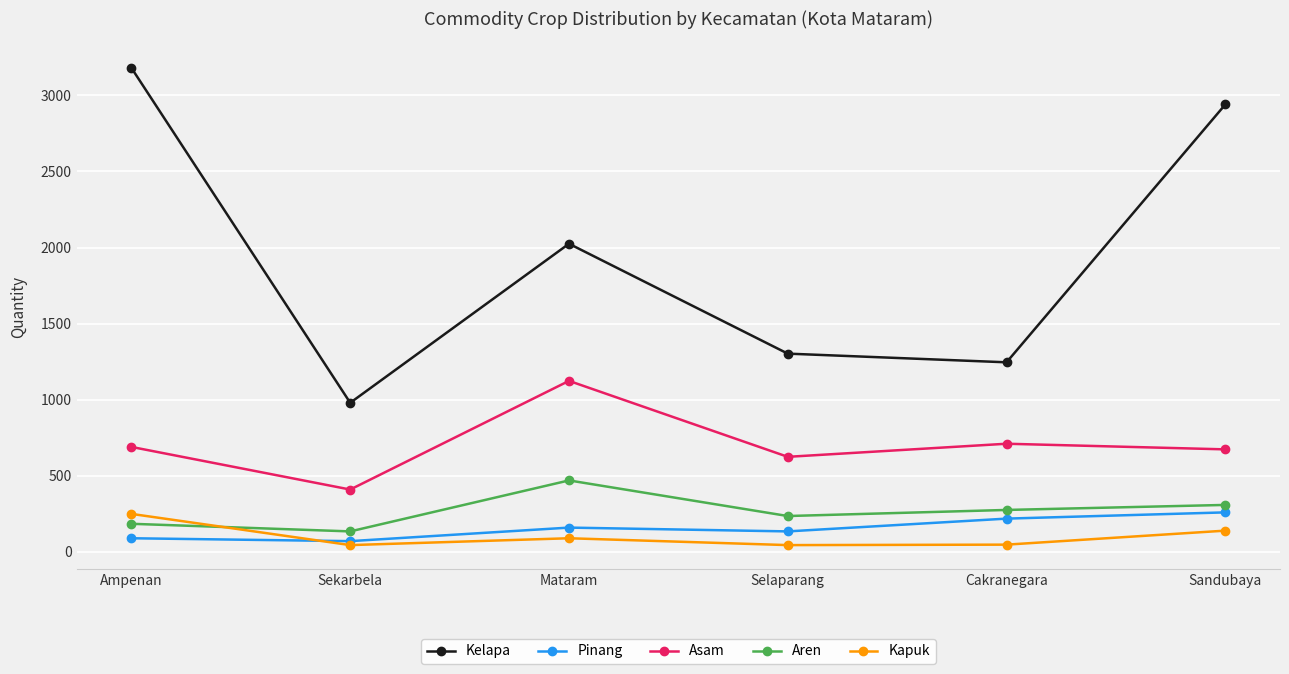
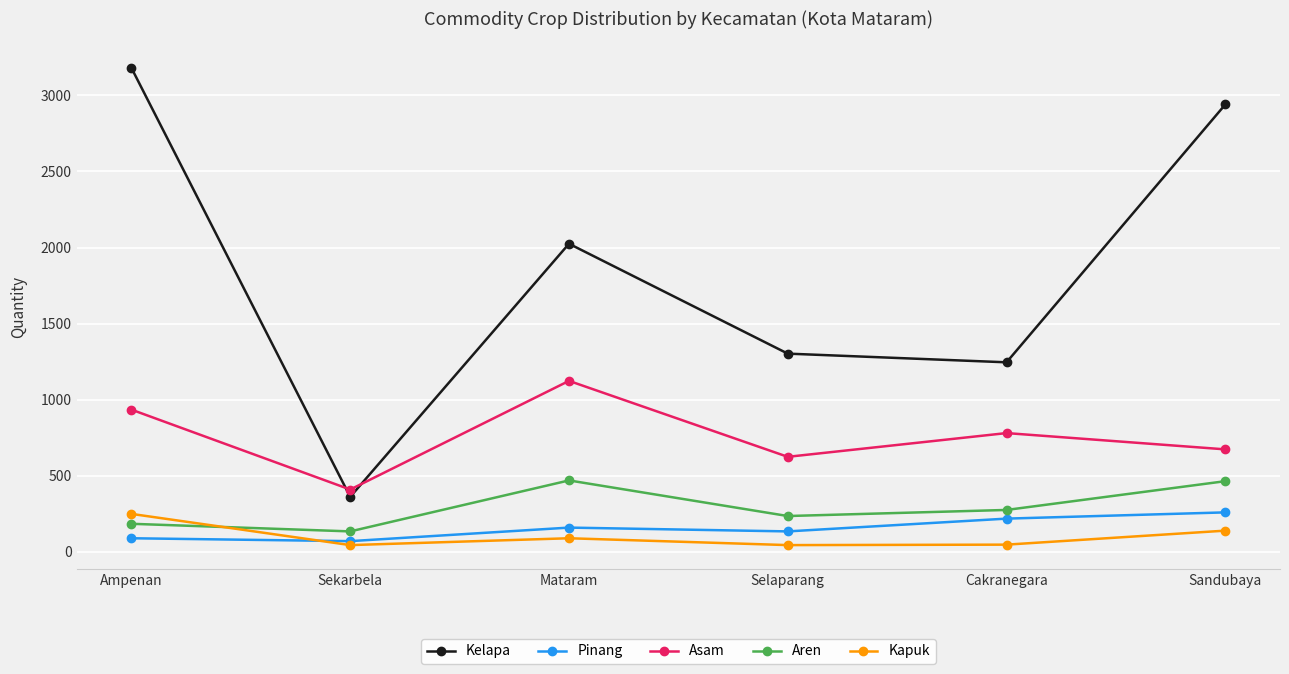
  {
    "Kelapa": {
      "Ampenan": 3180,
-     "Sekarbela": 980,
+     "Sekarbela": 360,
      "Mataram": 2030,
      "Selaparang": 1300,
      "Cakranegara": 1250,
      "Sandubaya": 2940
    },
    "Pinang": {
      "Ampenan": 90,
      "Sekarbela": 70,
      "Mataram": 160,
      "Selaparang": 140,
      "Cakranegara": 220,
      "Sandubaya": 260
    },
    "Asam": {
-     "Ampenan": 690,
+     "Ampenan": 940,
      "Sekarbela": 410,
      "Mataram": 1120,
      "Selaparang": 630,
-     "Cakranegara": 710,
+     "Cakranegara": 780,
      "Sandubaya": 670
    },
    "Aren": {
      "Ampenan": 190,
      "Sekarbela": 140,
      "Mataram": 470,
      "Selaparang": 240,
      "Cakranegara": 280,
-     "Sandubaya": 310
+     "Sandubaya": 470
    },
    "Kapuk": {
      "Ampenan": 250,
      "Sekarbela": 50,
      "Mataram": 90,
      "Selaparang": 50,
      "Cakranegara": 50,
      "Sandubaya": 140
    }
  }
